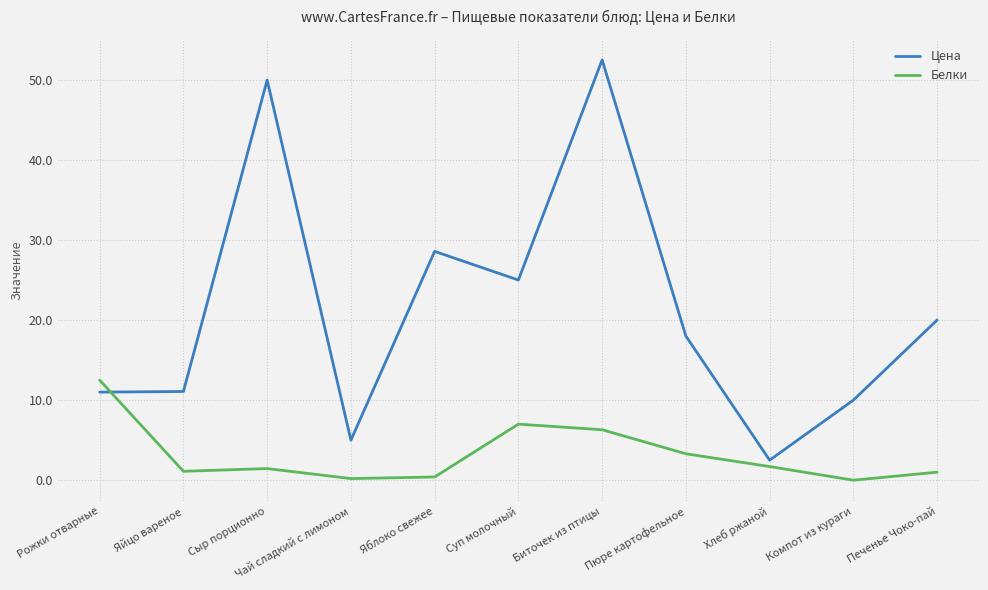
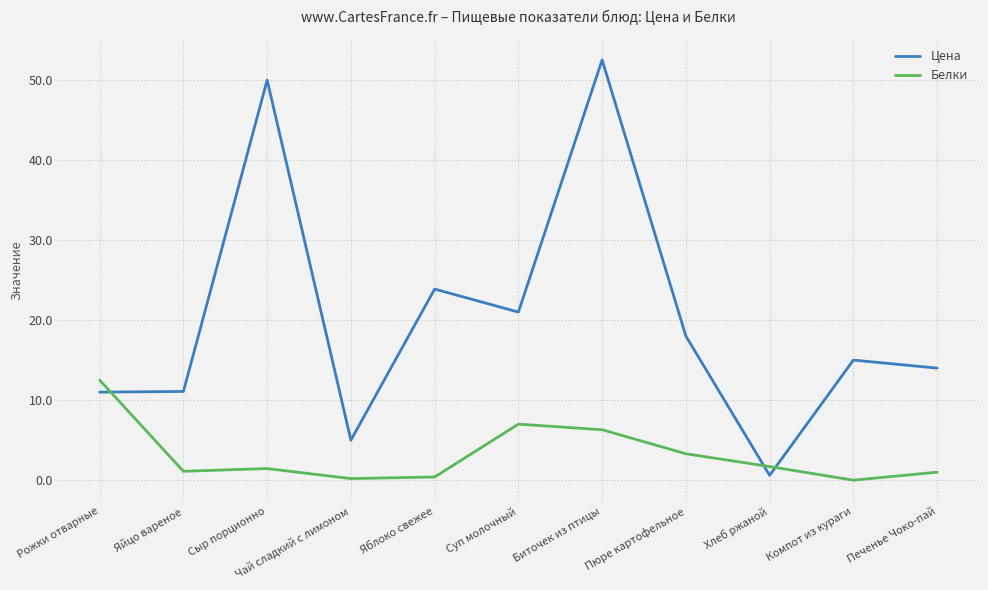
  {
    "Цена": {
      "Рожки отварные": 11,
      "Яйцо вареное": 11,
      "Сыр порционно": 50,
      "Чай сладкий с лимоном": 5,
-     "Яблоко свежее": 29,
-     "Суп молочный": 25,
+     "Яблоко свежее": 24,
+     "Суп молочный": 21,
      "Биточек из птицы": 53,
      "Пюре картофельное": 18,
-     "Хлеб ржаной": 3,
-     "Компот из кураги": 10,
-     "Печенье Чоко-пай": 20
+     "Хлеб ржаной": 1,
+     "Компот из кураги": 15,
+     "Печенье Чоко-пай": 14
    },
    "Белки": {
      "Рожки отварные": 13,
      "Яйцо вареное": 1,
      "Сыр порционно": 1,
      "Чай сладкий с лимоном": 0,
      "Яблоко свежее": 0,
      "Суп молочный": 7,
      "Биточек из птицы": 6,
      "Пюре картофельное": 3,
      "Хлеб ржаной": 2,
      "Компот из кураги": 0,
      "Печенье Чоко-пай": 1
    }
  }
